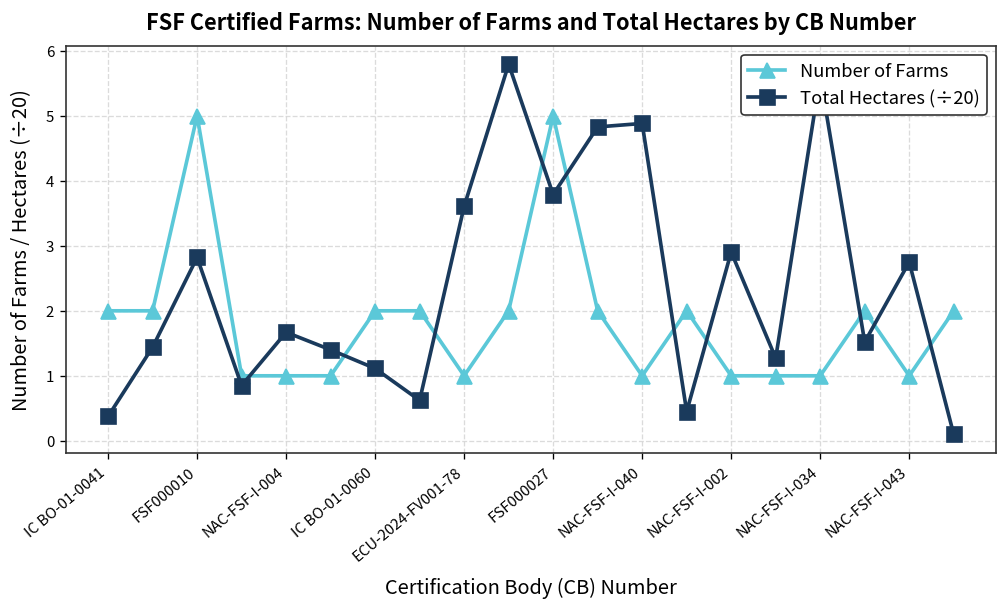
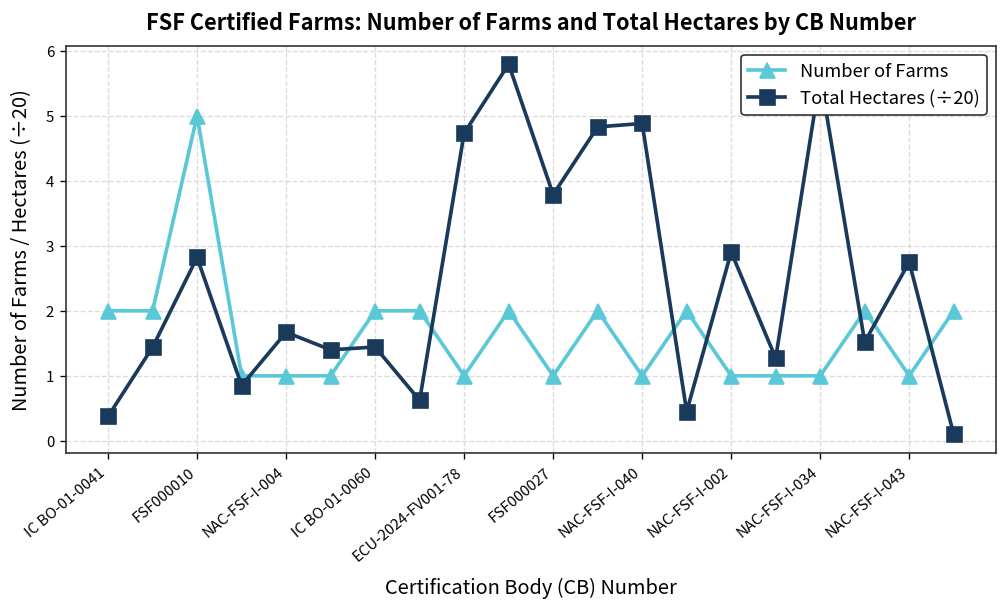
  {
    "Number of Farms": {
      "IC BO-01-0041": 2,
      "FSF000010": 5,
      "NAC-FSF-I-004": 1,
      "IC BO-01-0060": 2,
      "ECU-2024-FV001-78": 1,
-     "FSF000027": 5,
+     "FSF000027": 1,
      "NAC-FSF-I-040": 1,
      "NAC-FSF-I-002": 1,
      "NAC-FSF-I-034": 1,
      "NAC-FSF-I-043": 1
    },
    "Total Hectares (÷20)": {
      "IC BO-01-0041": 0.4,
      "FSF000010": 2.8,
      "NAC-FSF-I-004": 1.7,
-     "IC BO-01-0060": 1.1,
-     "ECU-2024-FV001-78": 3.6,
+     "IC BO-01-0060": 1.4,
+     "ECU-2024-FV001-78": 4.7,
      "FSF000027": 3.8,
      "NAC-FSF-I-040": 4.9,
      "NAC-FSF-I-002": 2.9,
      "NAC-FSF-I-043": 2.8
    }
  }
